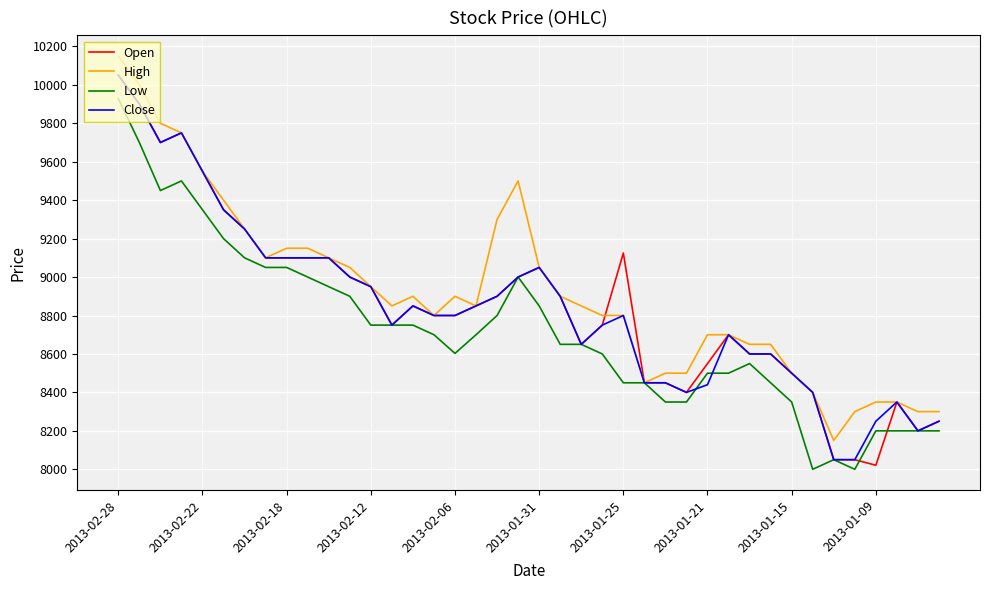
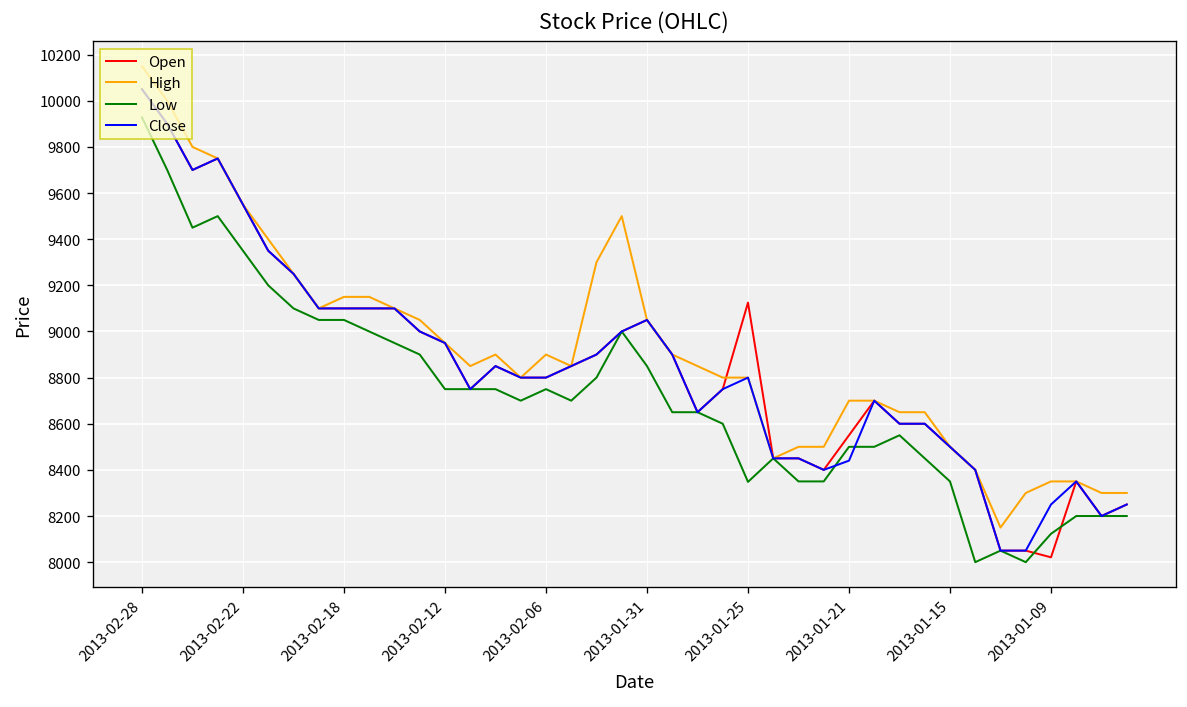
  {
    "Open": {
      "2013-01-25": 9130,
      "2013-01-21": 8550,
      "2013-01-09": 8020
    },
    "High": {
      "2013-02-18": 9150,
      "2013-02-06": 8900,
      "2013-01-21": 8700,
      "2013-01-09": 8350
    },
    "Low": {
      "2013-02-22": 9350,
      "2013-02-18": 9050,
      "2013-02-12": 8750,
-     "2013-02-06": 8600,
+     "2013-02-06": 8750,
      "2013-01-31": 8850,
-     "2013-01-25": 8450,
+     "2013-01-25": 8350,
      "2013-01-21": 8500,
      "2013-01-15": 8350,
-     "2013-01-09": 8200
+     "2013-01-09": 8120
    },
    "Close": {
      "2013-01-21": 8440,
      "2013-01-09": 8250
    }
  }
